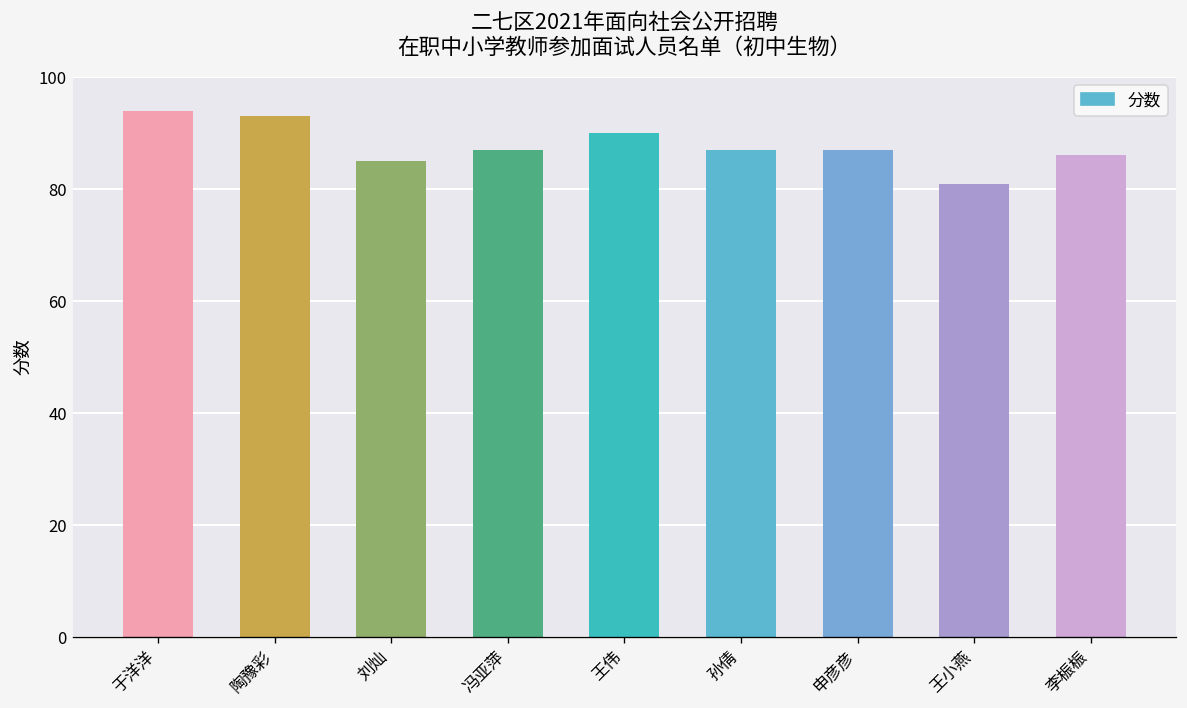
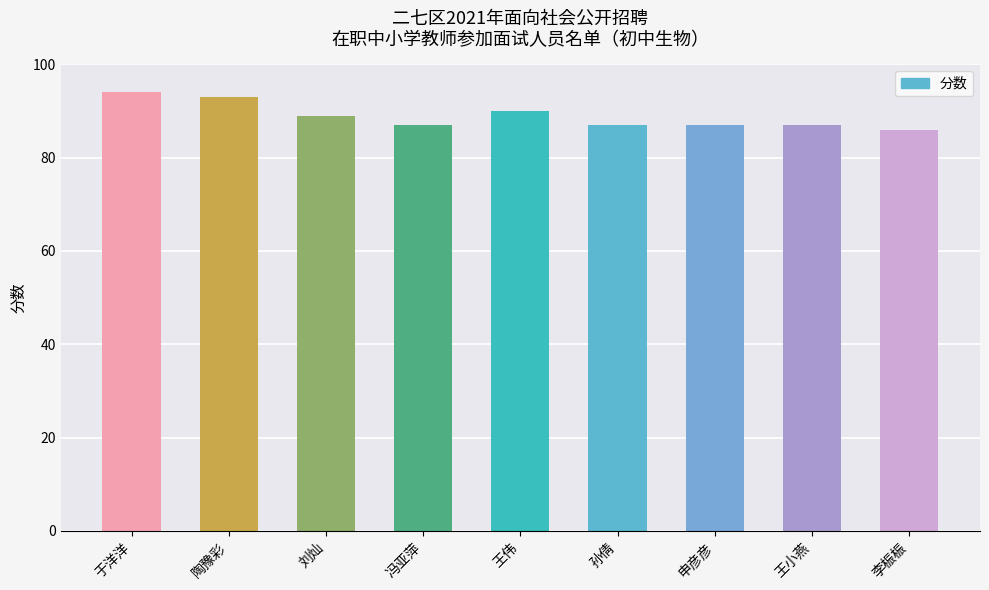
  {
    "于洋洋": 94,
    "陶豫彩": 93,
-   "刘灿": 85,
+   "刘灿": 89,
    "冯亚萍": 87,
    "王伟": 90,
    "孙倩": 87,
    "申彦彦": 87,
-   "王小燕": 81,
+   "王小燕": 87,
    "李桭桭": 86
  }
